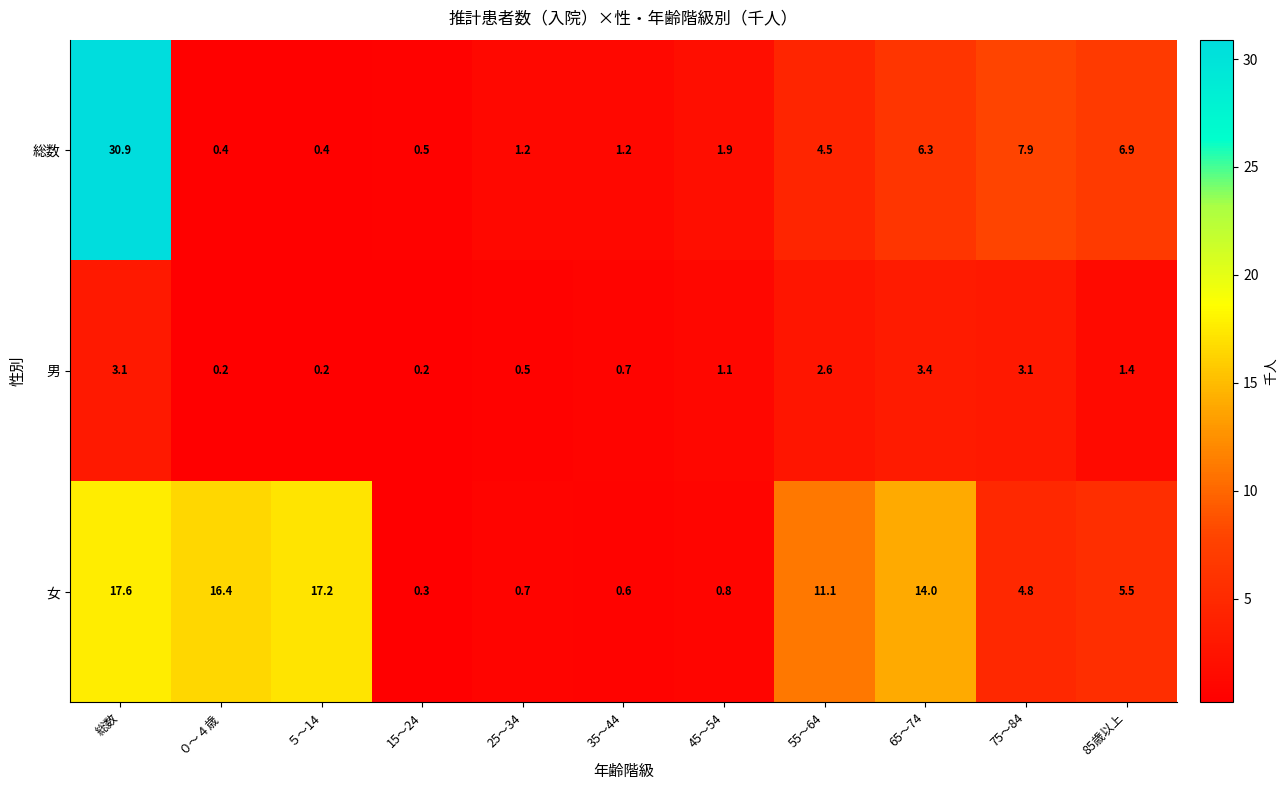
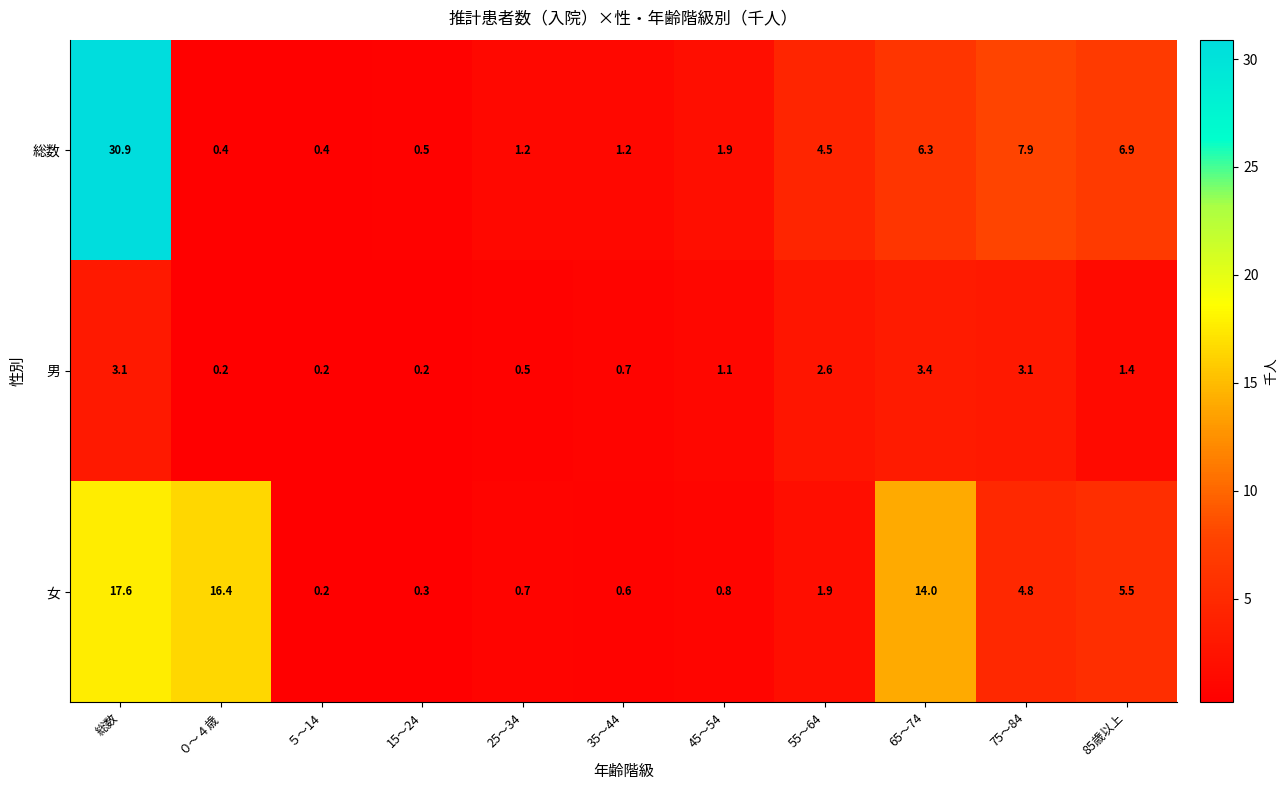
  {
    "総数": {
      "総数": 30.9,
      "０～４歳": 0.4,
      "５～14": 0.4,
      "15～24": 0.5,
      "25～34": 1.2,
      "35～44": 1.2,
      "45～54": 1.9,
      "55～64": 4.5,
      "65～74": 6.3,
      "75～84": 7.9,
      "85歳以上": 6.9
    },
    "男": {
      "総数": 3.1,
      "０～４歳": 0.2,
      "５～14": 0.2,
      "15～24": 0.2,
      "25～34": 0.5,
      "35～44": 0.7,
      "45～54": 1.1,
      "55～64": 2.6,
      "65～74": 3.4,
      "75～84": 3.1,
      "85歳以上": 1.4
    },
    "女": {
      "総数": 17.6,
      "０～４歳": 16.4,
-     "５～14": 17.2,
+     "５～14": 0.2,
      "15～24": 0.3,
      "25～34": 0.7,
      "35～44": 0.6,
      "45～54": 0.8,
-     "55～64": 11.1,
+     "55～64": 1.9,
      "65～74": 14.0,
      "75～84": 4.8,
      "85歳以上": 5.5
    }
  }
